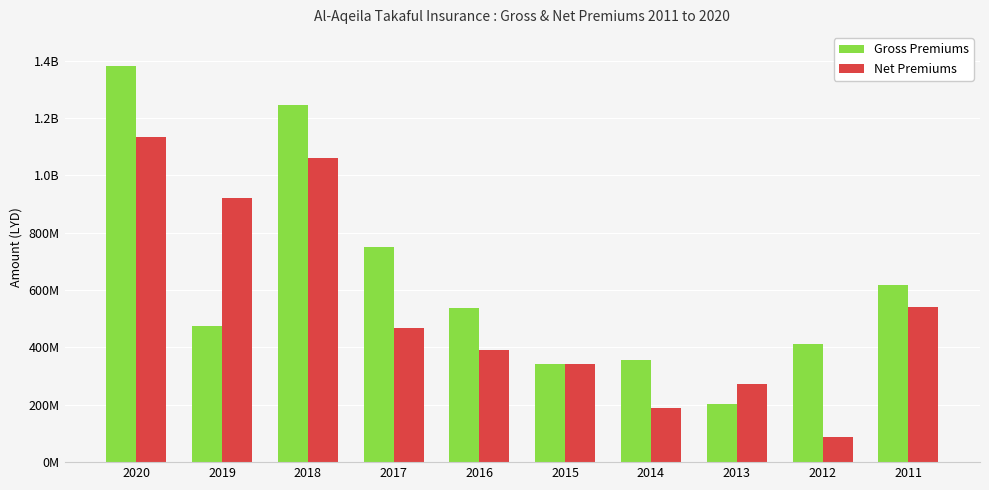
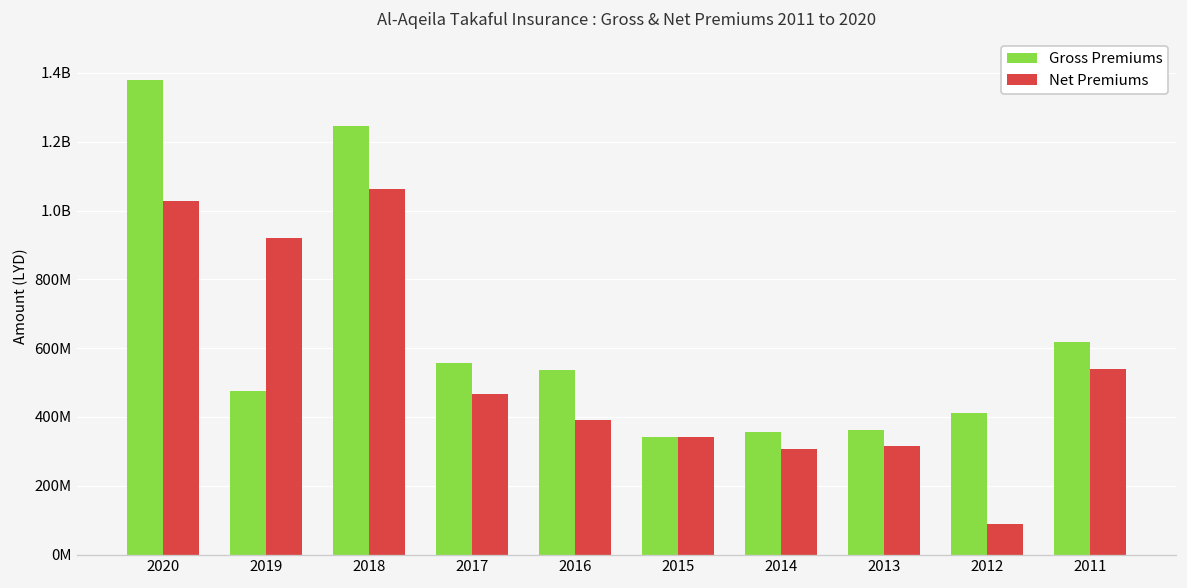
  {
    "Gross Premiums": {
      "2020": 1380000000,
      "2019": 470000000,
      "2018": 1250000000,
-     "2017": 750000000,
+     "2017": 560000000,
      "2016": 540000000,
      "2015": 340000000,
      "2014": 360000000,
-     "2013": 200000000,
+     "2013": 360000000,
      "2012": 410000000,
      "2011": 620000000
    },
    "Net Premiums": {
-     "2020": 1130000000,
+     "2020": 1030000000,
      "2019": 920000000,
      "2018": 1060000000,
      "2017": 470000000,
      "2016": 390000000,
      "2015": 340000000,
-     "2014": 190000000,
-     "2013": 270000000,
+     "2014": 310000000,
+     "2013": 320000000,
      "2012": 90000000,
      "2011": 540000000
    }
  }
